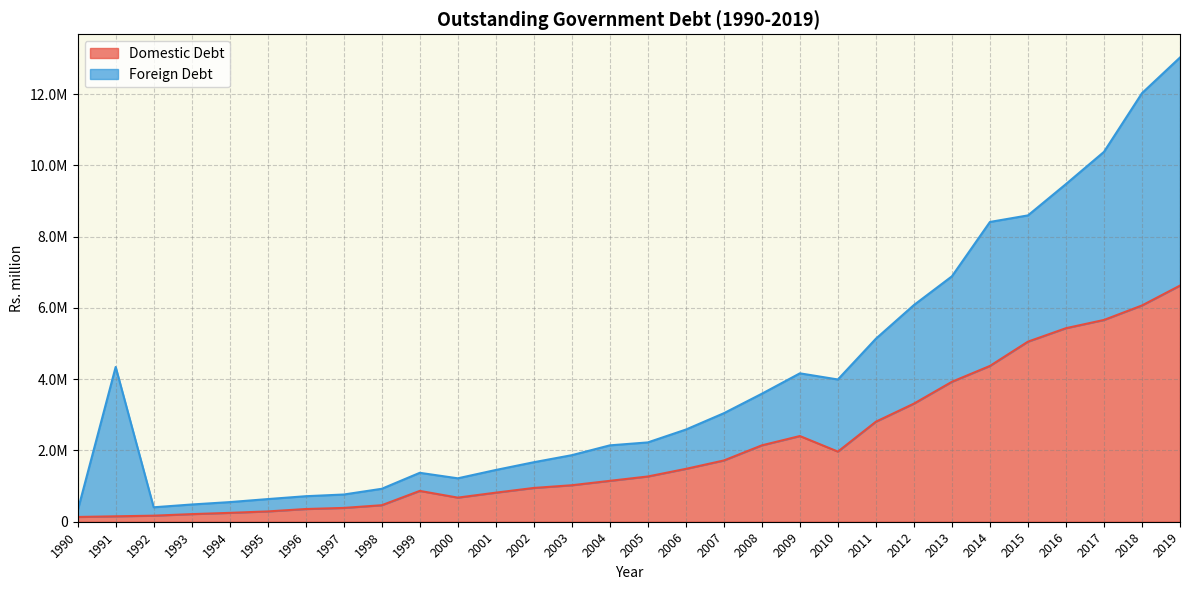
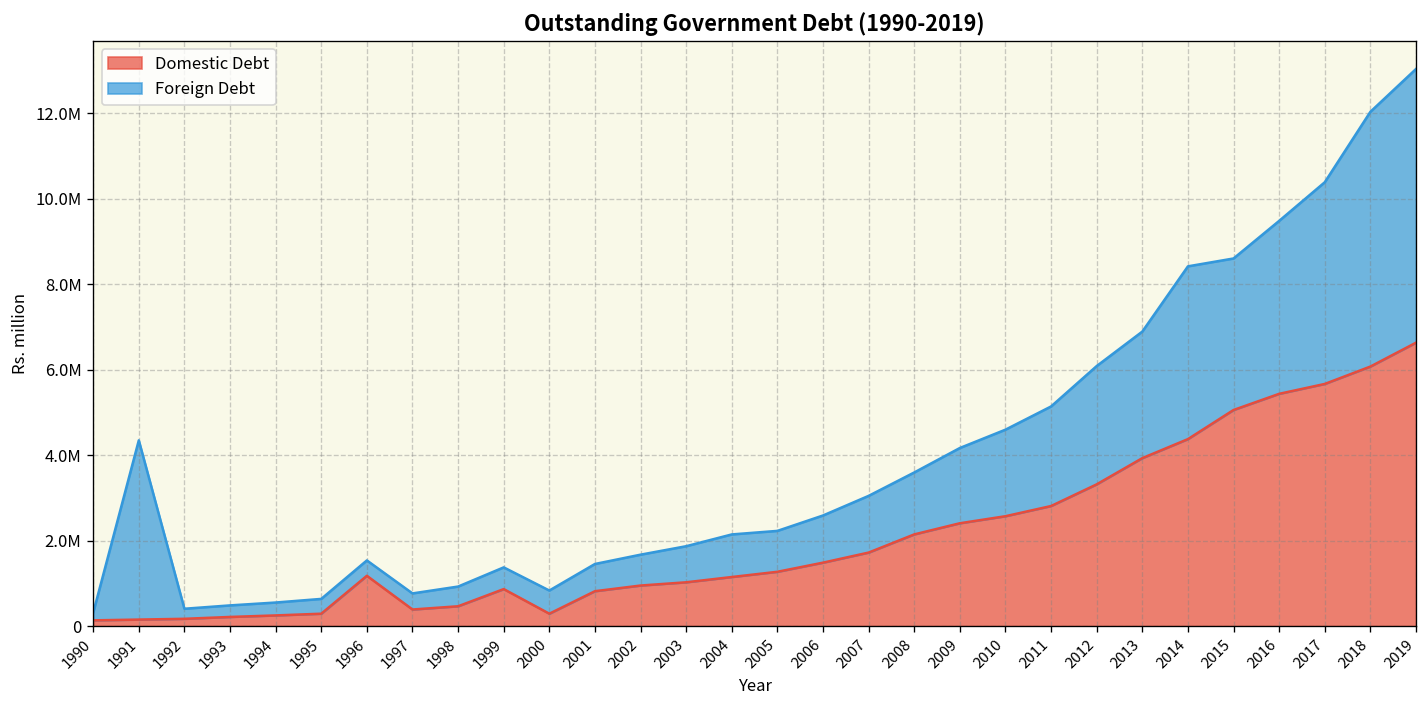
  {
    "Domestic Debt": {
      "1990": 100000,
      "1991": 200000,
      "1992": 200000,
      "1993": 200000,
      "1994": 200000,
      "1995": 300000,
-     "1996": 400000,
+     "1996": 1200000,
      "1997": 400000,
      "1998": 500000,
      "1999": 900000,
-     "2000": 700000,
+     "2000": 300000,
      "2001": 800000,
      "2002": 900000,
      "2003": 1000000,
      "2004": 1100000,
      "2005": 1300000,
      "2006": 1500000,
      "2007": 1700000,
      "2008": 2100000,
      "2009": 2400000,
-     "2010": 2000000,
+     "2010": 2600000,
      "2011": 2800000,
      "2012": 3300000,
      "2013": 3900000,
      "2014": 4400000,
      "2015": 5100000,
      "2016": 5400000,
      "2017": 5700000,
      "2018": 6100000,
      "2019": 6600000
    },
    "Foreign Debt": {
      "1990": 200000,
      "1991": 4200000,
      "1992": 200000,
      "1993": 300000,
      "1994": 300000,
      "1995": 300000,
      "1996": 400000,
      "1997": 400000,
      "1998": 500000,
      "1999": 500000,
      "2000": 500000,
      "2001": 600000,
      "2002": 700000,
      "2003": 800000,
      "2004": 1000000,
      "2005": 1000000,
      "2006": 1100000,
      "2007": 1300000,
      "2008": 1400000,
      "2009": 1800000,
      "2010": 2000000,
      "2011": 2300000,
      "2012": 2800000,
      "2013": 3000000,
      "2014": 4000000,
      "2015": 3500000,
      "2016": 4000000,
      "2017": 4700000,
      "2018": 6000000,
      "2019": 6400000
    }
  }
